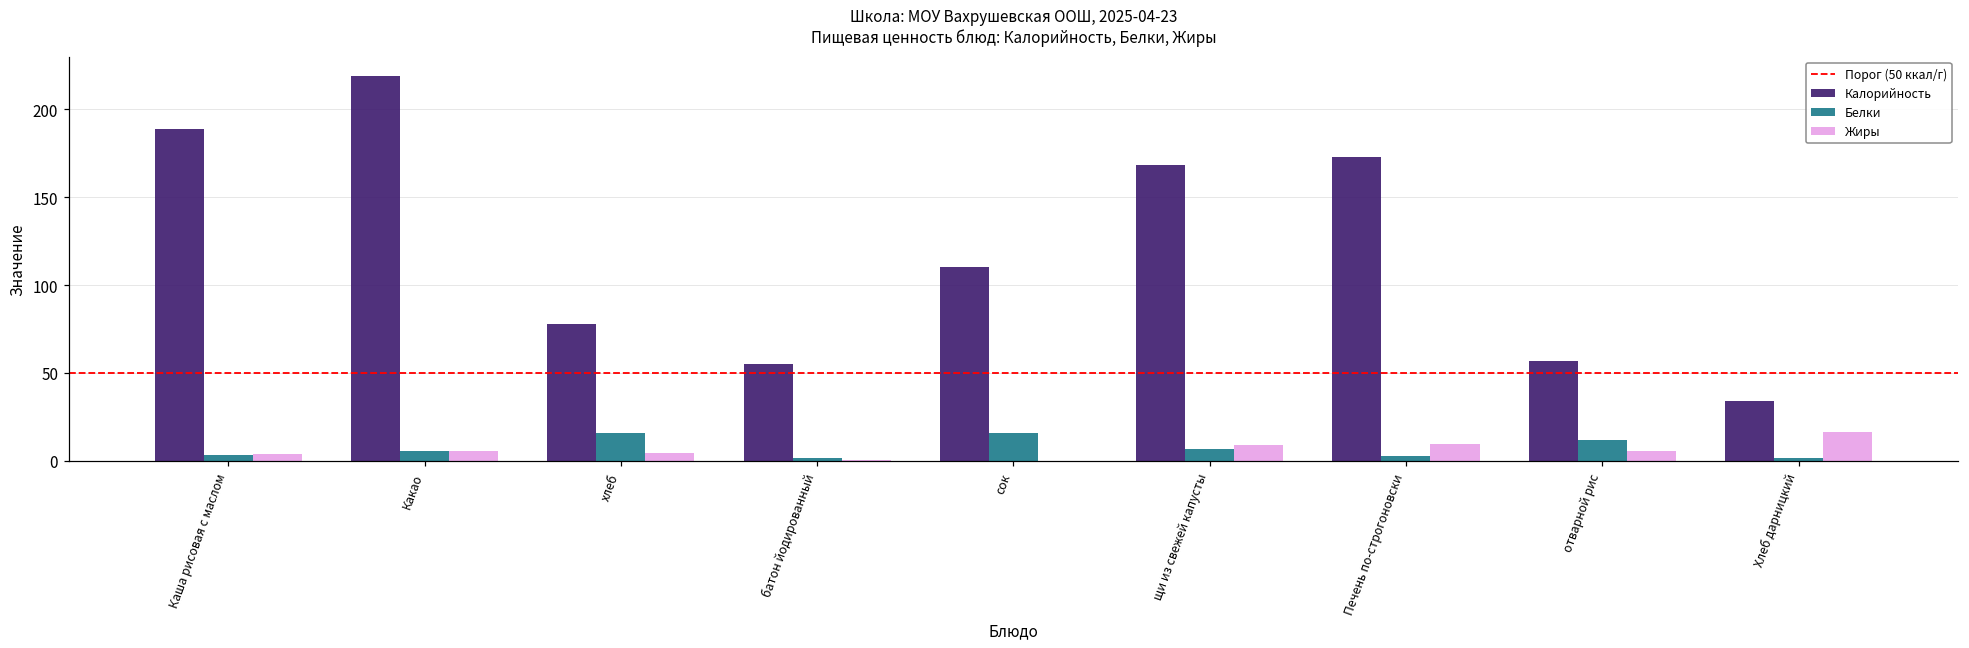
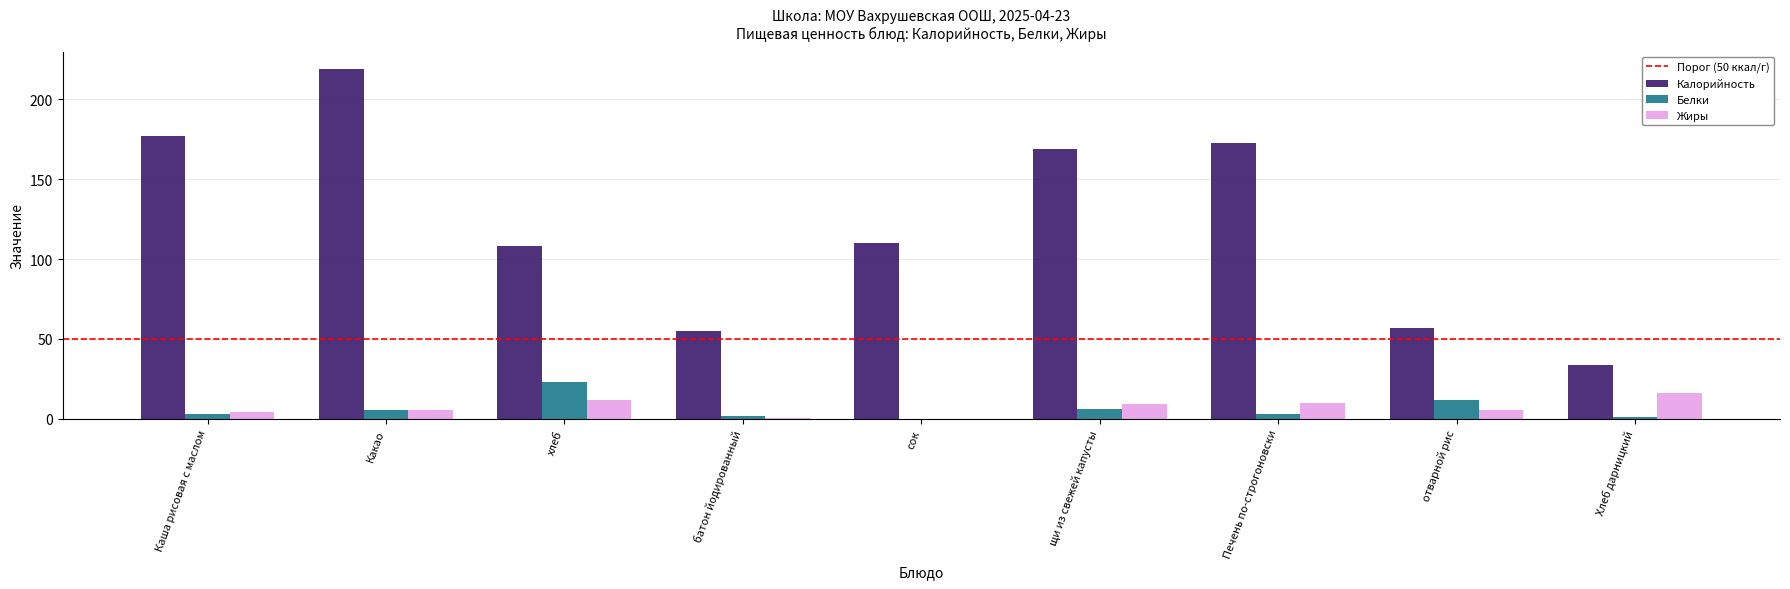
  {
    "Калорийность": {
-     "Каша рисовая с маслом": 189,
+     "Каша рисовая с маслом": 177,
      "Какао": 219,
-     "хлеб": 78,
+     "хлеб": 108,
      "батон йодированный": 55,
      "сок": 110,
      "щи из свежей капусты": 169,
      "Печень по-строгоновски": 173,
      "отварной рис": 57,
      "Хлеб дарницкий": 34
    },
    "Белки": {
      "Каша рисовая с маслом": 3,
      "Какао": 6,
-     "хлеб": 16,
-     "сок": 16,
+     "хлеб": 23,
+     "сок": 0,
      "щи из свежей капусты": 6,
      "Печень по-строгоновски": 3,
      "отварной рис": 12
    },
    "Жиры": {
      "Каша рисовая с маслом": 4,
      "Какао": 6,
-     "хлеб": 4,
+     "хлеб": 12,
      "сок": 0,
      "щи из свежей капусты": 9,
      "Печень по-строгоновски": 10,
      "отварной рис": 6,
      "Хлеб дарницкий": 16
    }
  }
